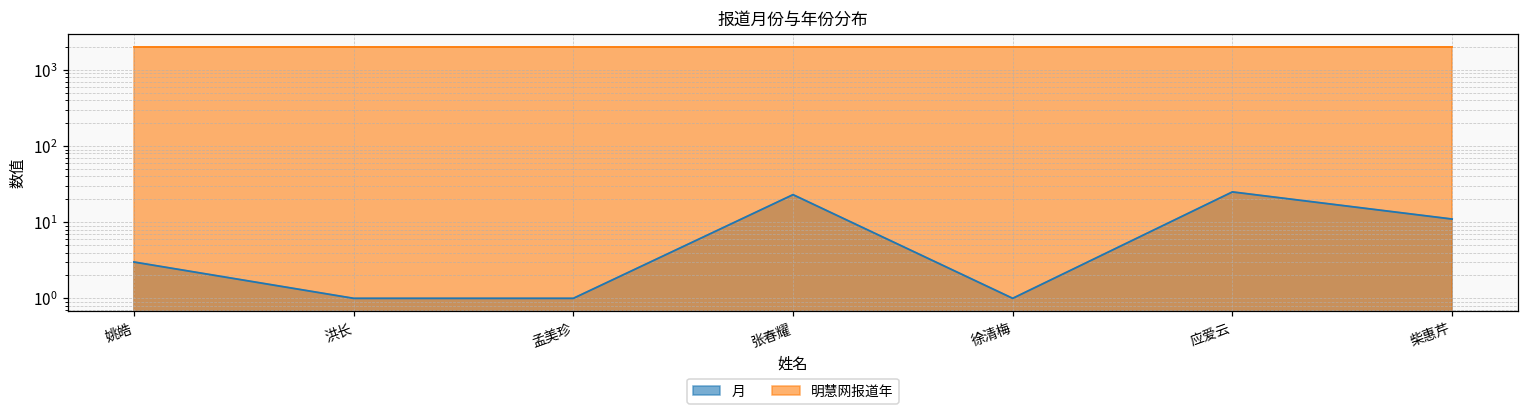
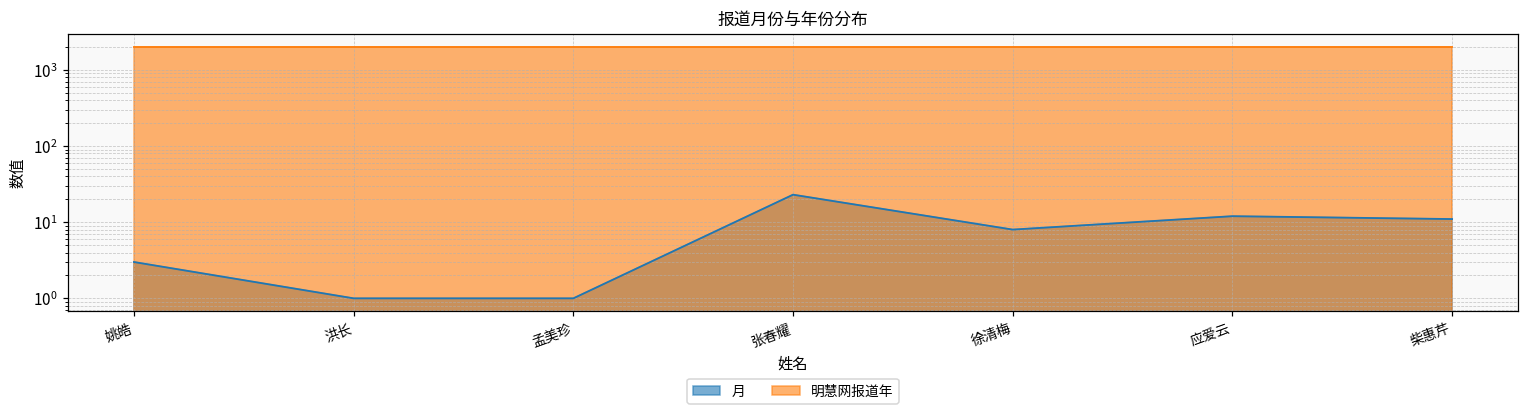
  {
    "月": {
      "姚皓": 3,
      "洪长": 1,
      "孟美珍": 1,
      "张春耀": 23,
-     "徐清梅": 1,
-     "应爱云": 25,
+     "徐清梅": 8,
+     "应爱云": 12,
      "柴惠芹": 11
    },
    "明慧网报道年": {
      "姚皓": 2000,
      "洪长": 2000,
      "孟美珍": 2000,
      "张春耀": 2000,
      "徐清梅": 2000,
      "应爱云": 2000,
      "柴惠芹": 2000
    }
  }
